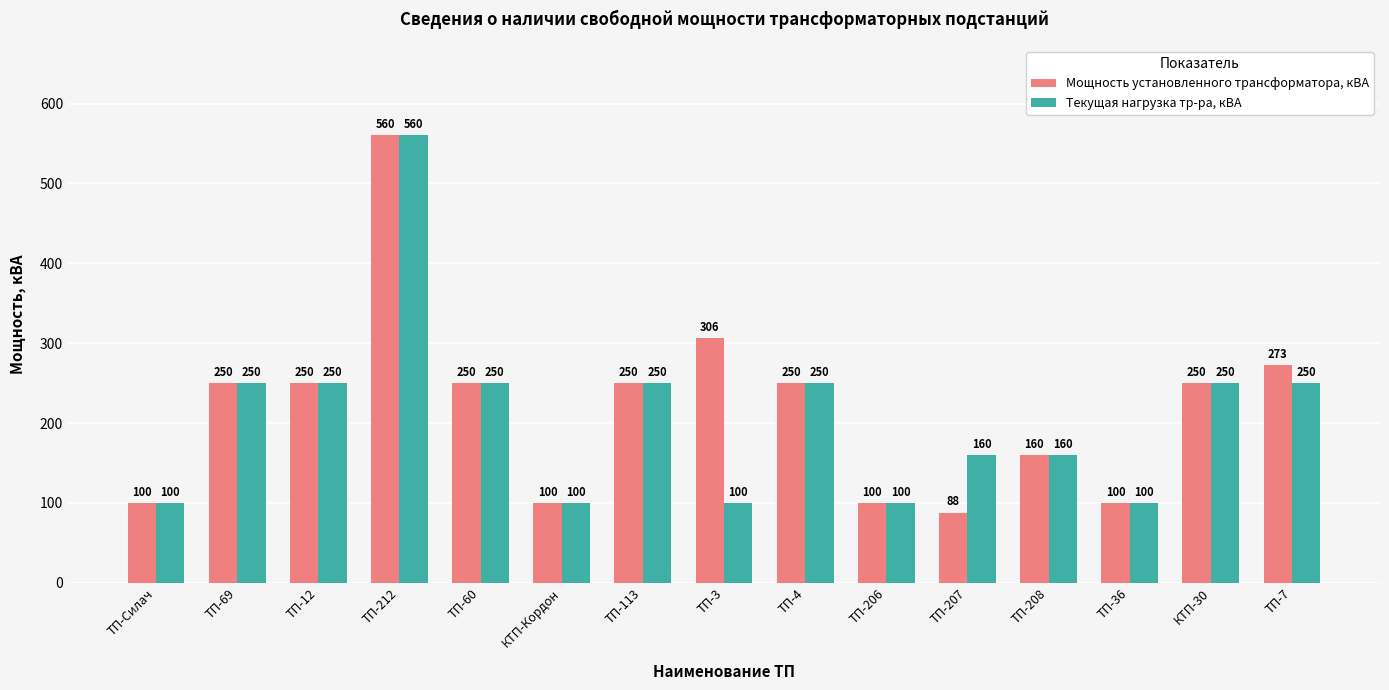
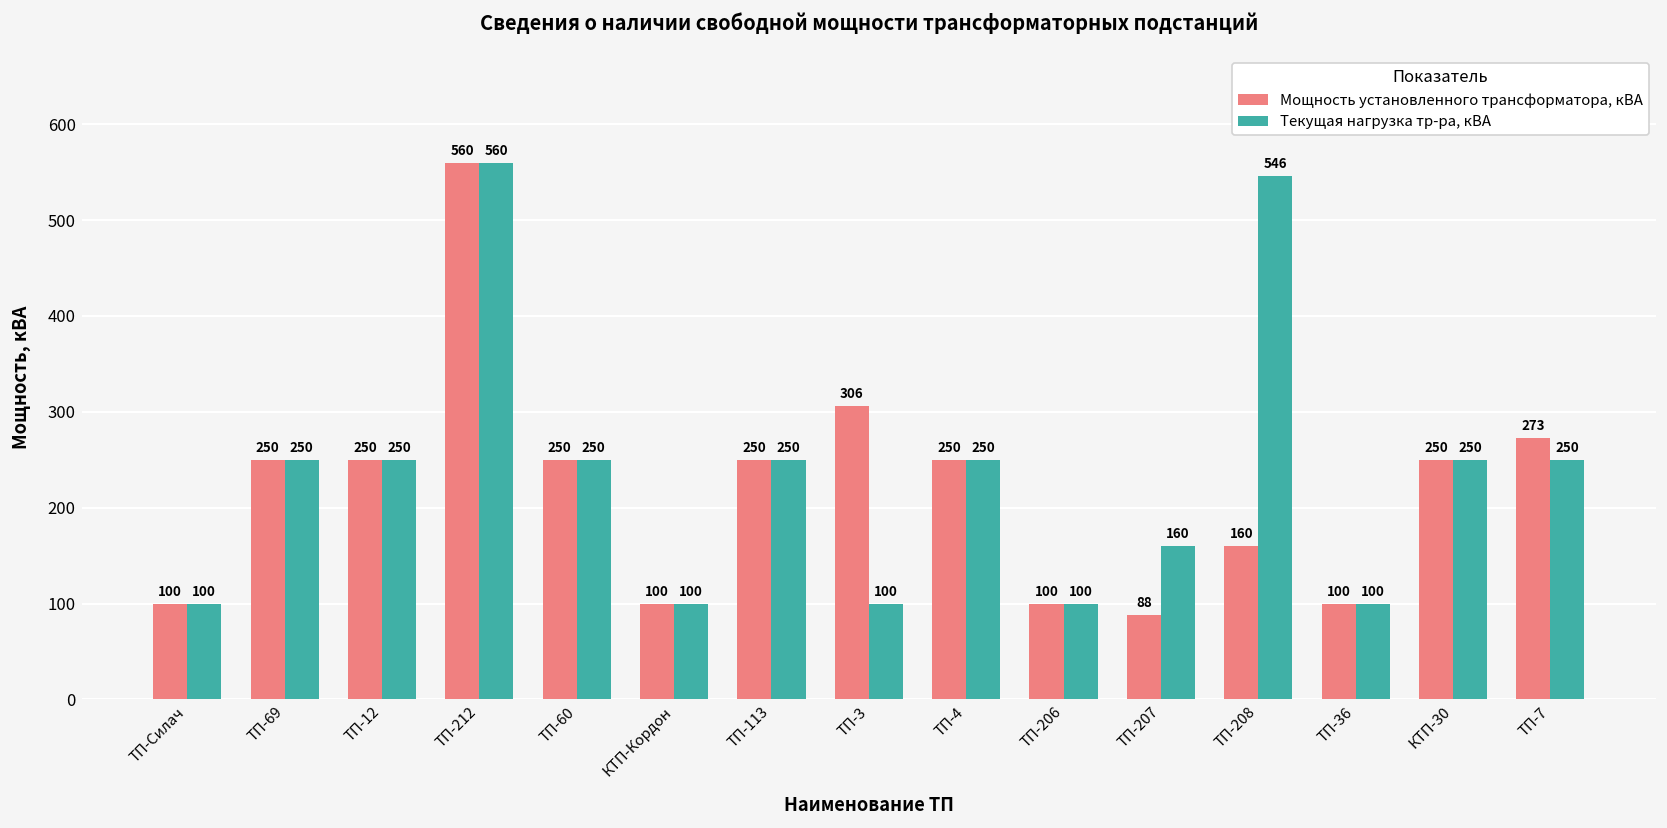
  {
    "Мощность установленного трансформатора, кВА": {
      "ТП-Силач": 100,
      "ТП-69": 250,
      "ТП-12": 250,
      "ТП-212": 560,
      "ТП-60": 250,
      "КТП-Кордон": 100,
      "ТП-113": 250,
      "ТП-3": 306,
      "ТП-4": 250,
      "ТП-206": 100,
      "ТП-207": 88,
      "ТП-208": 160,
      "ТП-36": 100,
      "КТП-30": 250,
      "ТП-7": 273
    },
    "Текущая нагрузка тр-ра, кВА": {
      "ТП-Силач": 100,
      "ТП-69": 250,
      "ТП-12": 250,
      "ТП-212": 560,
      "ТП-60": 250,
      "КТП-Кордон": 100,
      "ТП-113": 250,
      "ТП-3": 100,
      "ТП-4": 250,
      "ТП-206": 100,
      "ТП-207": 160,
-     "ТП-208": 160,
+     "ТП-208": 546,
      "ТП-36": 100,
      "КТП-30": 250,
      "ТП-7": 250
    }
  }
